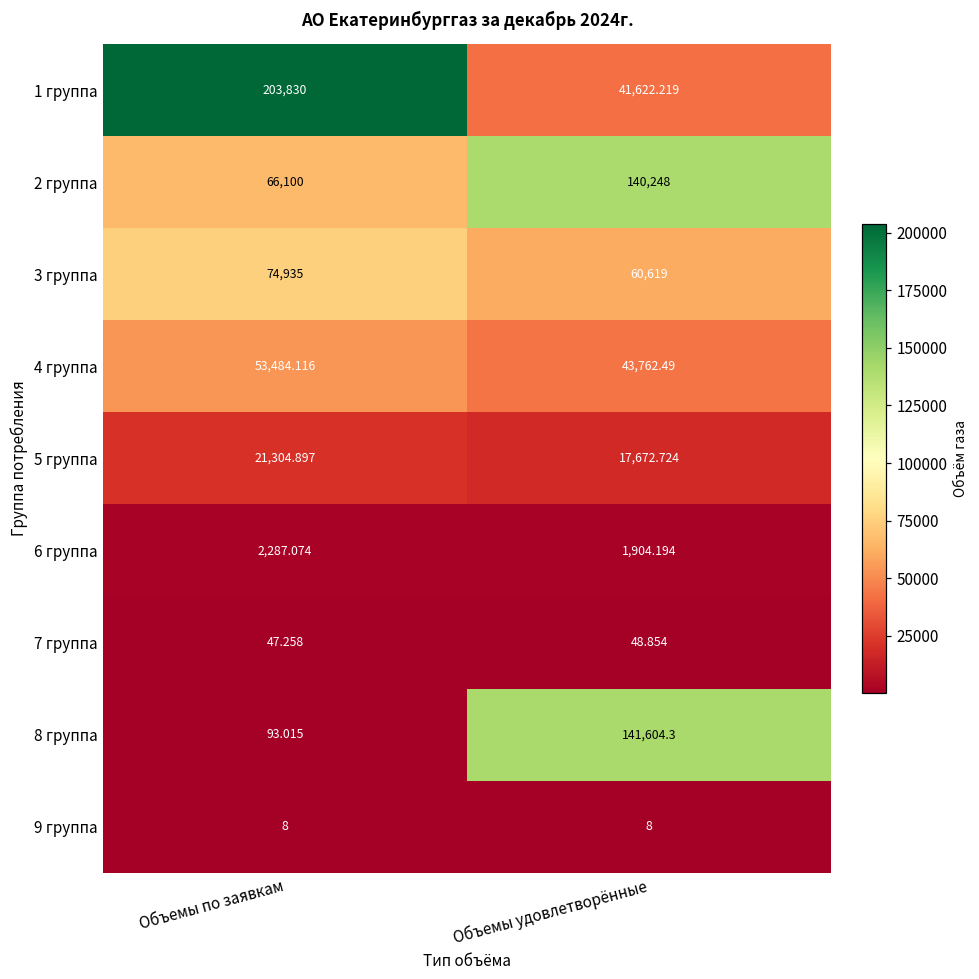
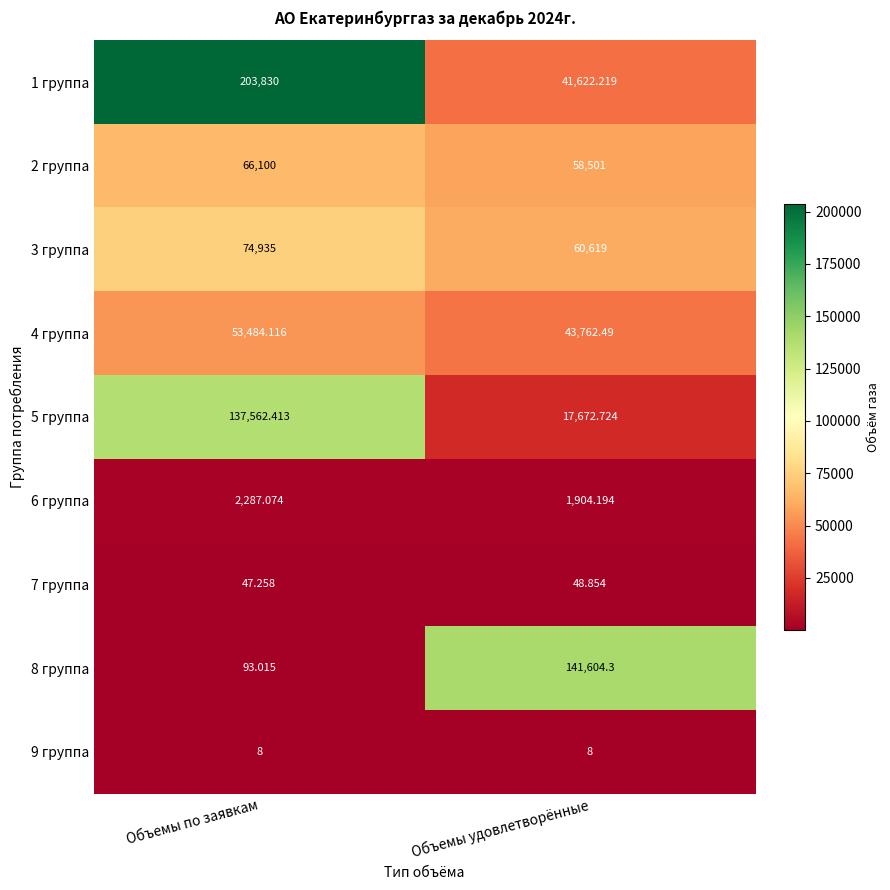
  {
    "1 группа": {
      "Объемы по заявкам": "203,830",
      "Объемы удовлетворённые": "41,622.219"
    },
    "2 группа": {
      "Объемы по заявкам": "66,100",
-     "Объемы удовлетворённые": "140,248"
+     "Объемы удовлетворённые": "58,501"
    },
    "3 группа": {
      "Объемы по заявкам": "74,935",
      "Объемы удовлетворённые": "60,619"
    },
    "4 группа": {
      "Объемы по заявкам": "53,484.116",
      "Объемы удовлетворённые": "43,762.49"
    },
    "5 группа": {
-     "Объемы по заявкам": "21,304.897",
+     "Объемы по заявкам": "137,562.413",
      "Объемы удовлетворённые": "17,672.724"
    },
    "6 группа": {
      "Объемы по заявкам": "2,287.074",
      "Объемы удовлетворённые": "1,904.194"
    },
    "7 группа": {
      "Объемы по заявкам": "47.258",
      "Объемы удовлетворённые": "48.854"
    },
    "8 группа": {
      "Объемы по заявкам": "93.015",
      "Объемы удовлетворённые": "141,604.3"
    },
    "9 группа": {
      "Объемы по заявкам": "8",
      "Объемы удовлетворённые": "8"
    }
  }
